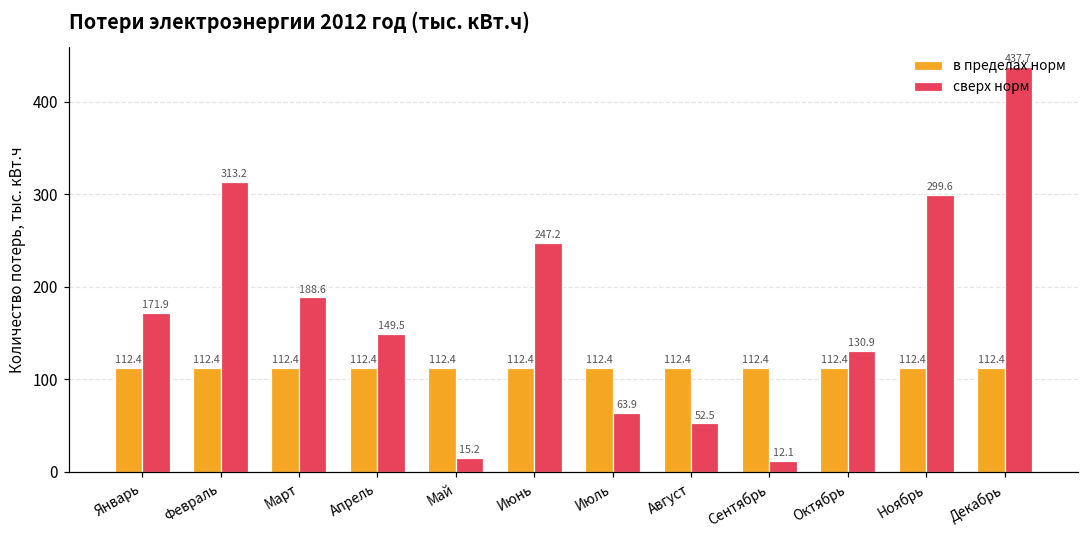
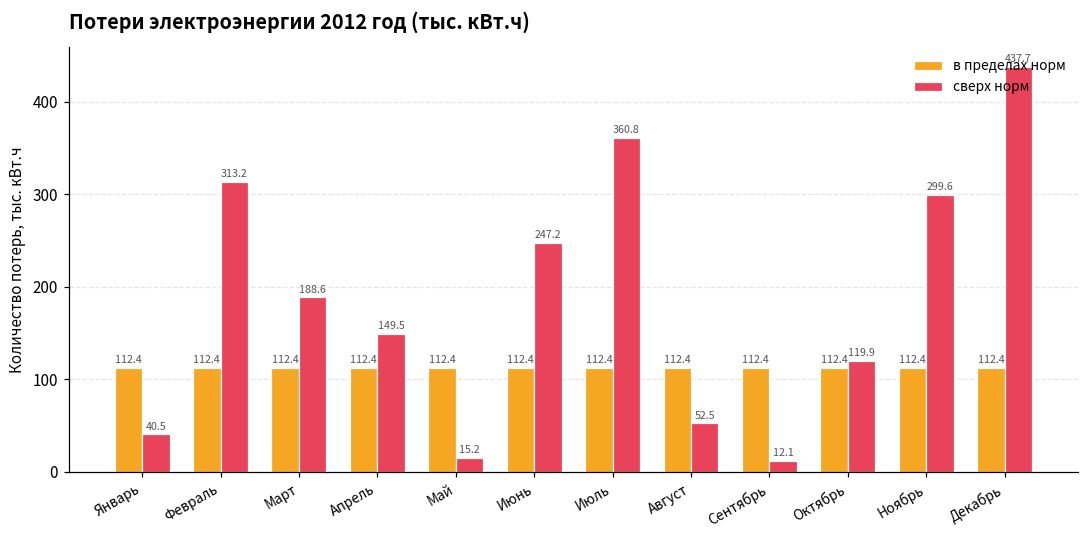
  {
    "в пределах норм": {
      "Январь": 112.4,
      "Февраль": 112.4,
      "Март": 112.4,
      "Апрель": 112.4,
      "Май": 112.4,
      "Июнь": 112.4,
      "Июль": 112.4,
      "Август": 112.4,
      "Сентябрь": 112.4,
      "Октябрь": 112.4,
      "Ноябрь": 112.4,
      "Декабрь": 112.4
    },
    "сверх норм": {
-     "Январь": 171.9,
+     "Январь": 40.5,
      "Февраль": 313.2,
      "Март": 188.6,
      "Апрель": 149.5,
      "Май": 15.2,
      "Июнь": 247.2,
-     "Июль": 63.9,
+     "Июль": 360.8,
      "Август": 52.5,
      "Сентябрь": 12.1,
-     "Октябрь": 130.9,
+     "Октябрь": 119.9,
      "Ноябрь": 299.6,
      "Декабрь": 437.7
    }
  }
